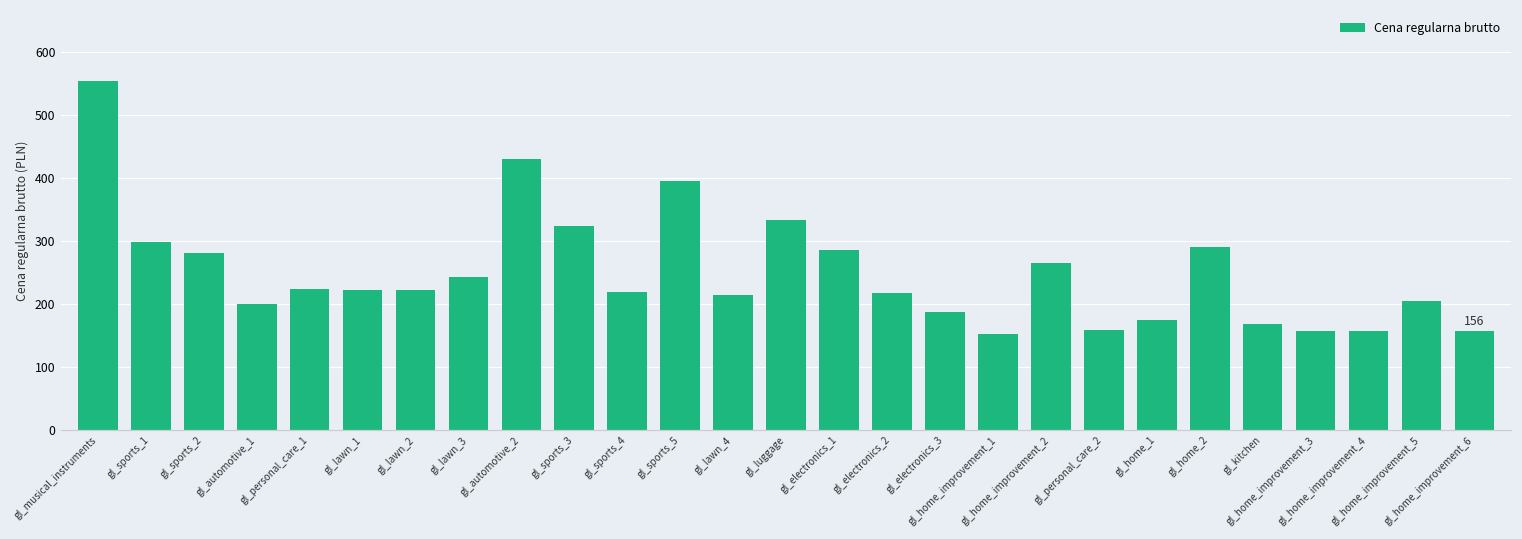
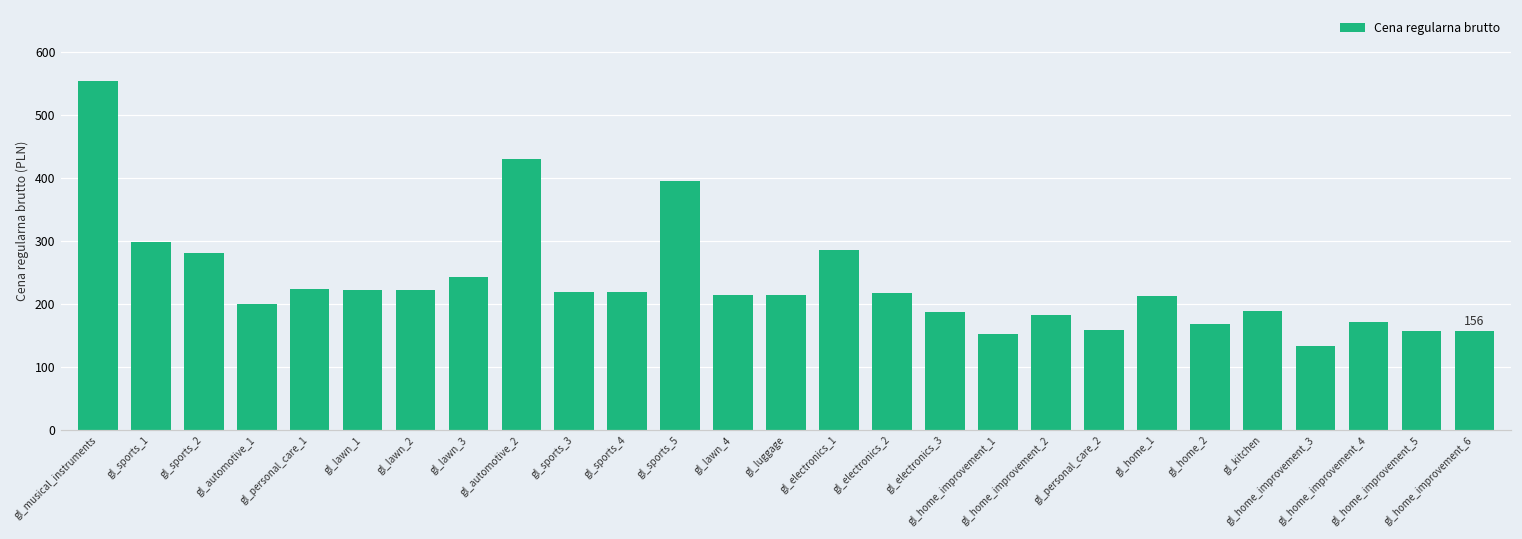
  {
    "gl_musical_instruments": 550,
    "gl_sports_1": 300,
    "gl_sports_2": 280,
    "gl_automotive_1": 200,
    "gl_personal_care_1": 220,
    "gl_lawn_1": 220,
    "gl_lawn_2": 220,
    "gl_lawn_3": 240,
    "gl_automotive_2": 430,
-   "gl_sports_3": 320,
+   "gl_sports_3": 220,
    "gl_sports_4": 220,
    "gl_sports_5": 400,
    "gl_lawn_4": 210,
-   "gl_luggage": 330,
+   "gl_luggage": 210,
    "gl_electronics_1": 290,
    "gl_electronics_2": 220,
    "gl_electronics_3": 190,
    "gl_home_improvement_1": 150,
-   "gl_home_improvement_2": 260,
+   "gl_home_improvement_2": 180,
    "gl_personal_care_2": 160,
-   "gl_home_1": 180,
-   "gl_home_2": 290,
-   "gl_kitchen": 170,
-   "gl_home_improvement_3": 160,
-   "gl_home_improvement_4": 160,
-   "gl_home_improvement_5": 200
+   "gl_home_1": 210,
+   "gl_home_2": 170,
+   "gl_kitchen": 190,
+   "gl_home_improvement_3": 130,
+   "gl_home_improvement_4": 170,
+   "gl_home_improvement_5": 160
  }
